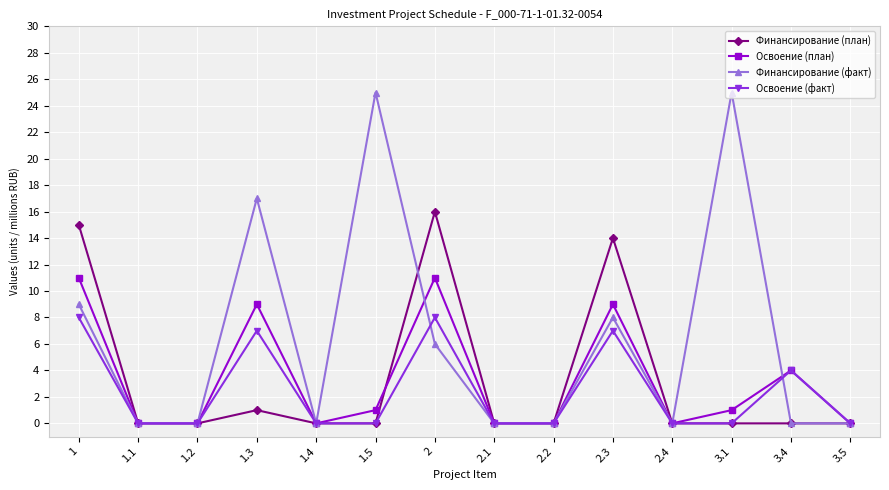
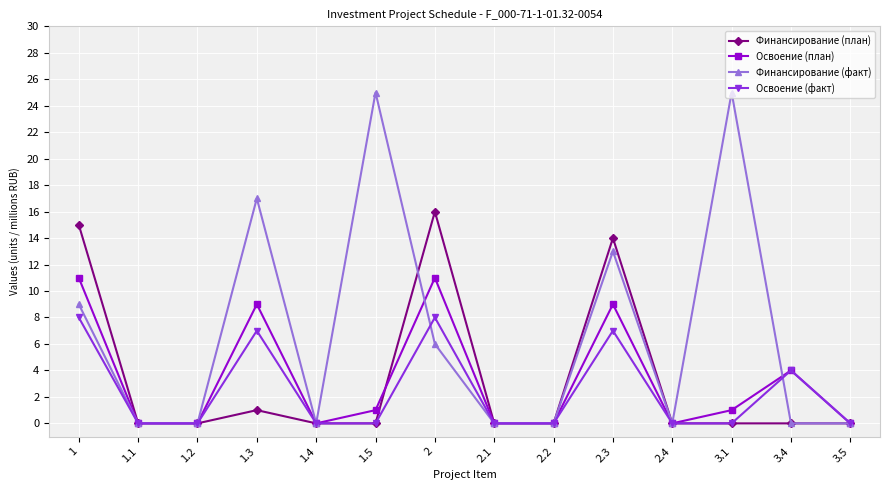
  {
    "Финансирование (план)": {
      "1": 15,
      "1.3": 1,
      "2": 16,
      "2.3": 14
    },
    "Финансирование (факт)": {
      "1": 9,
      "1.3": 17,
      "1.5": 25,
      "2": 6,
-     "2.3": 8
+     "2.3": 13
    }
  }
